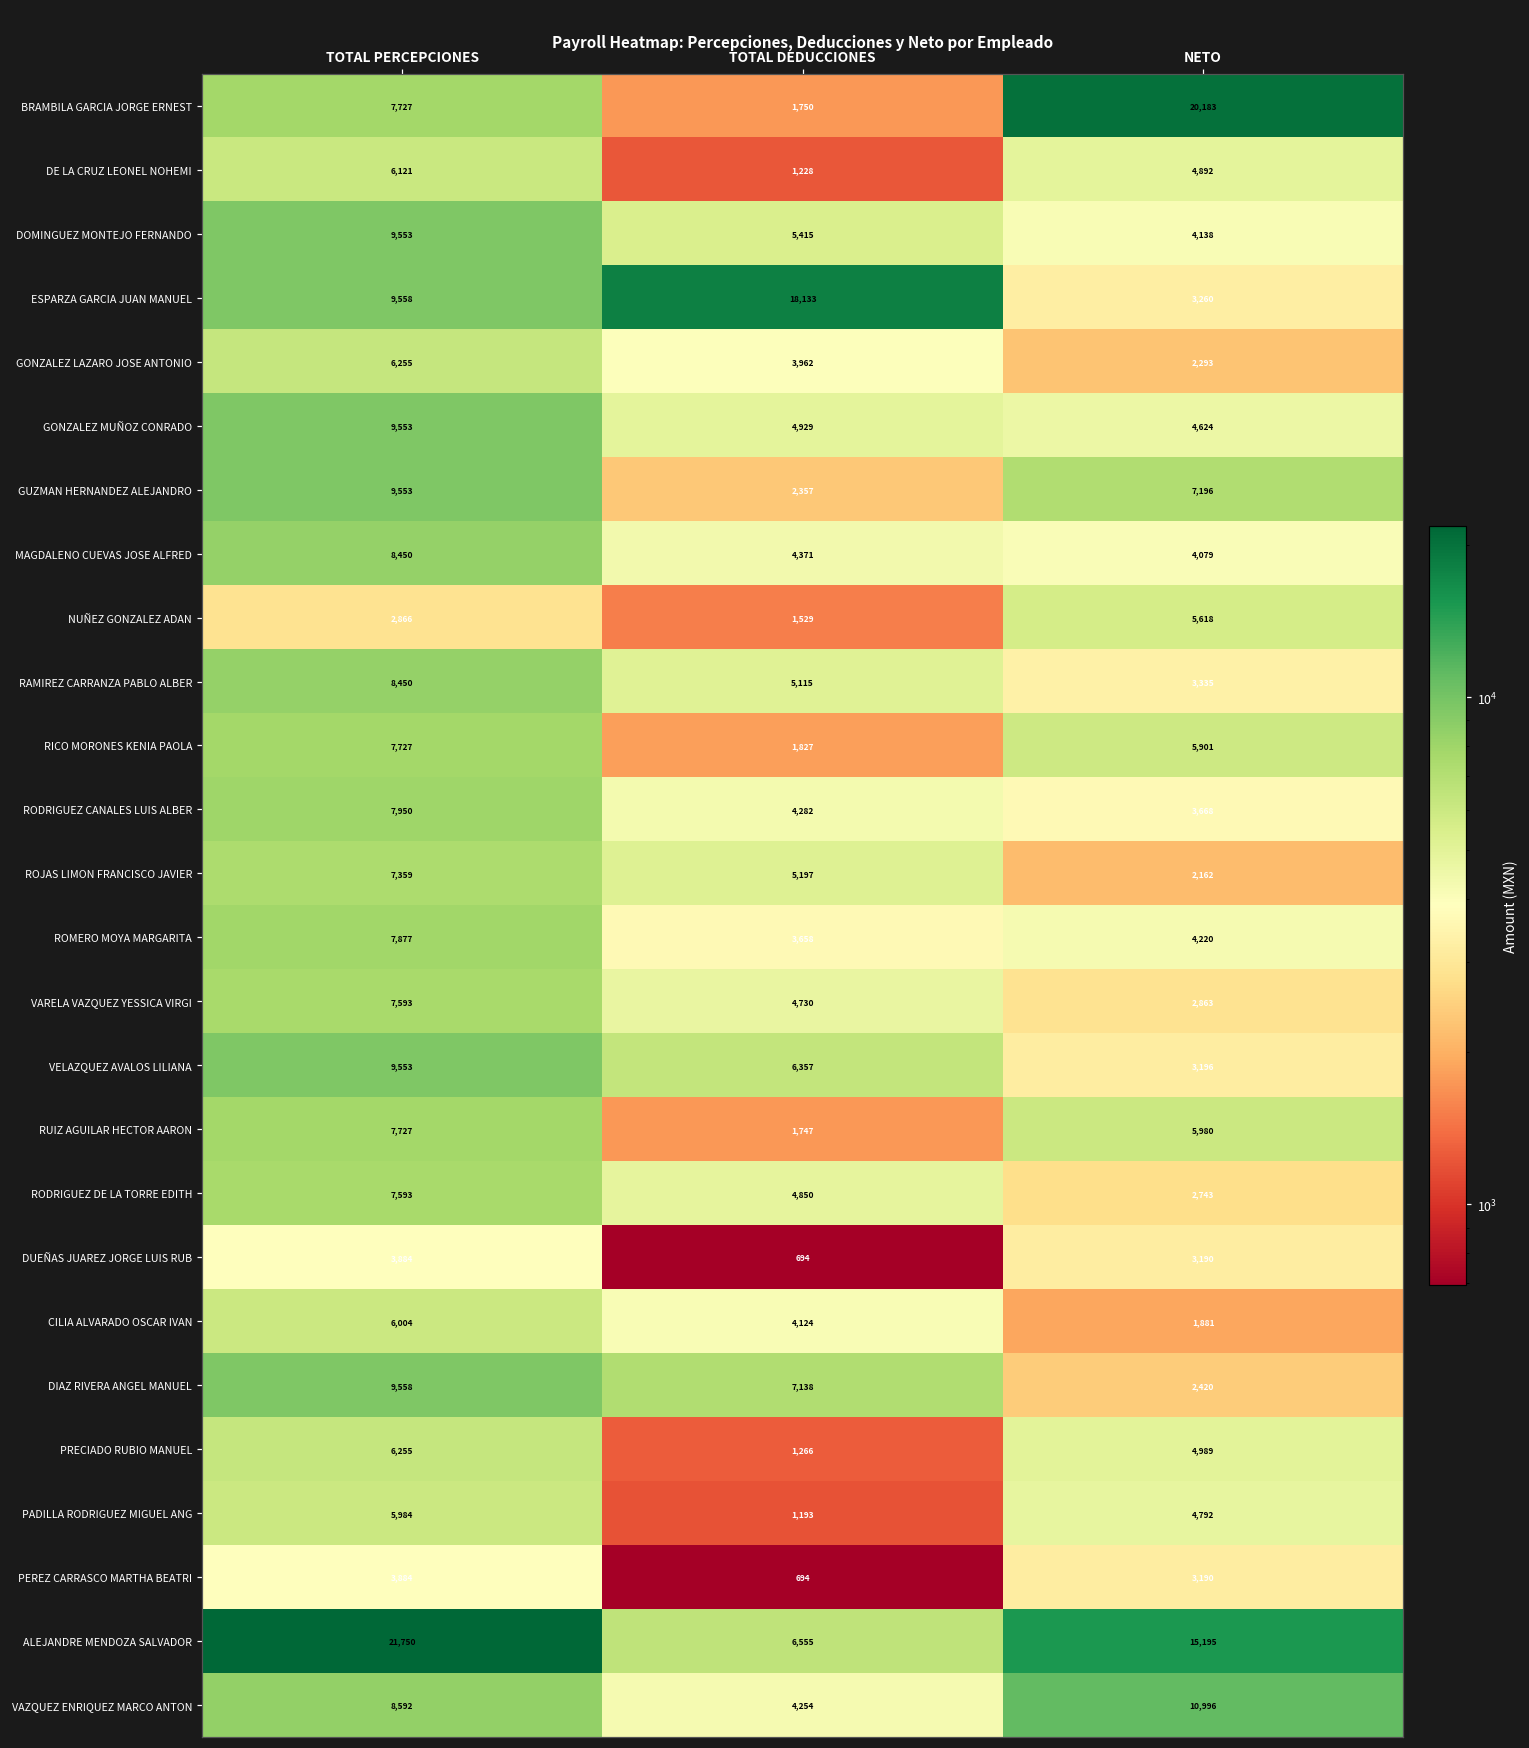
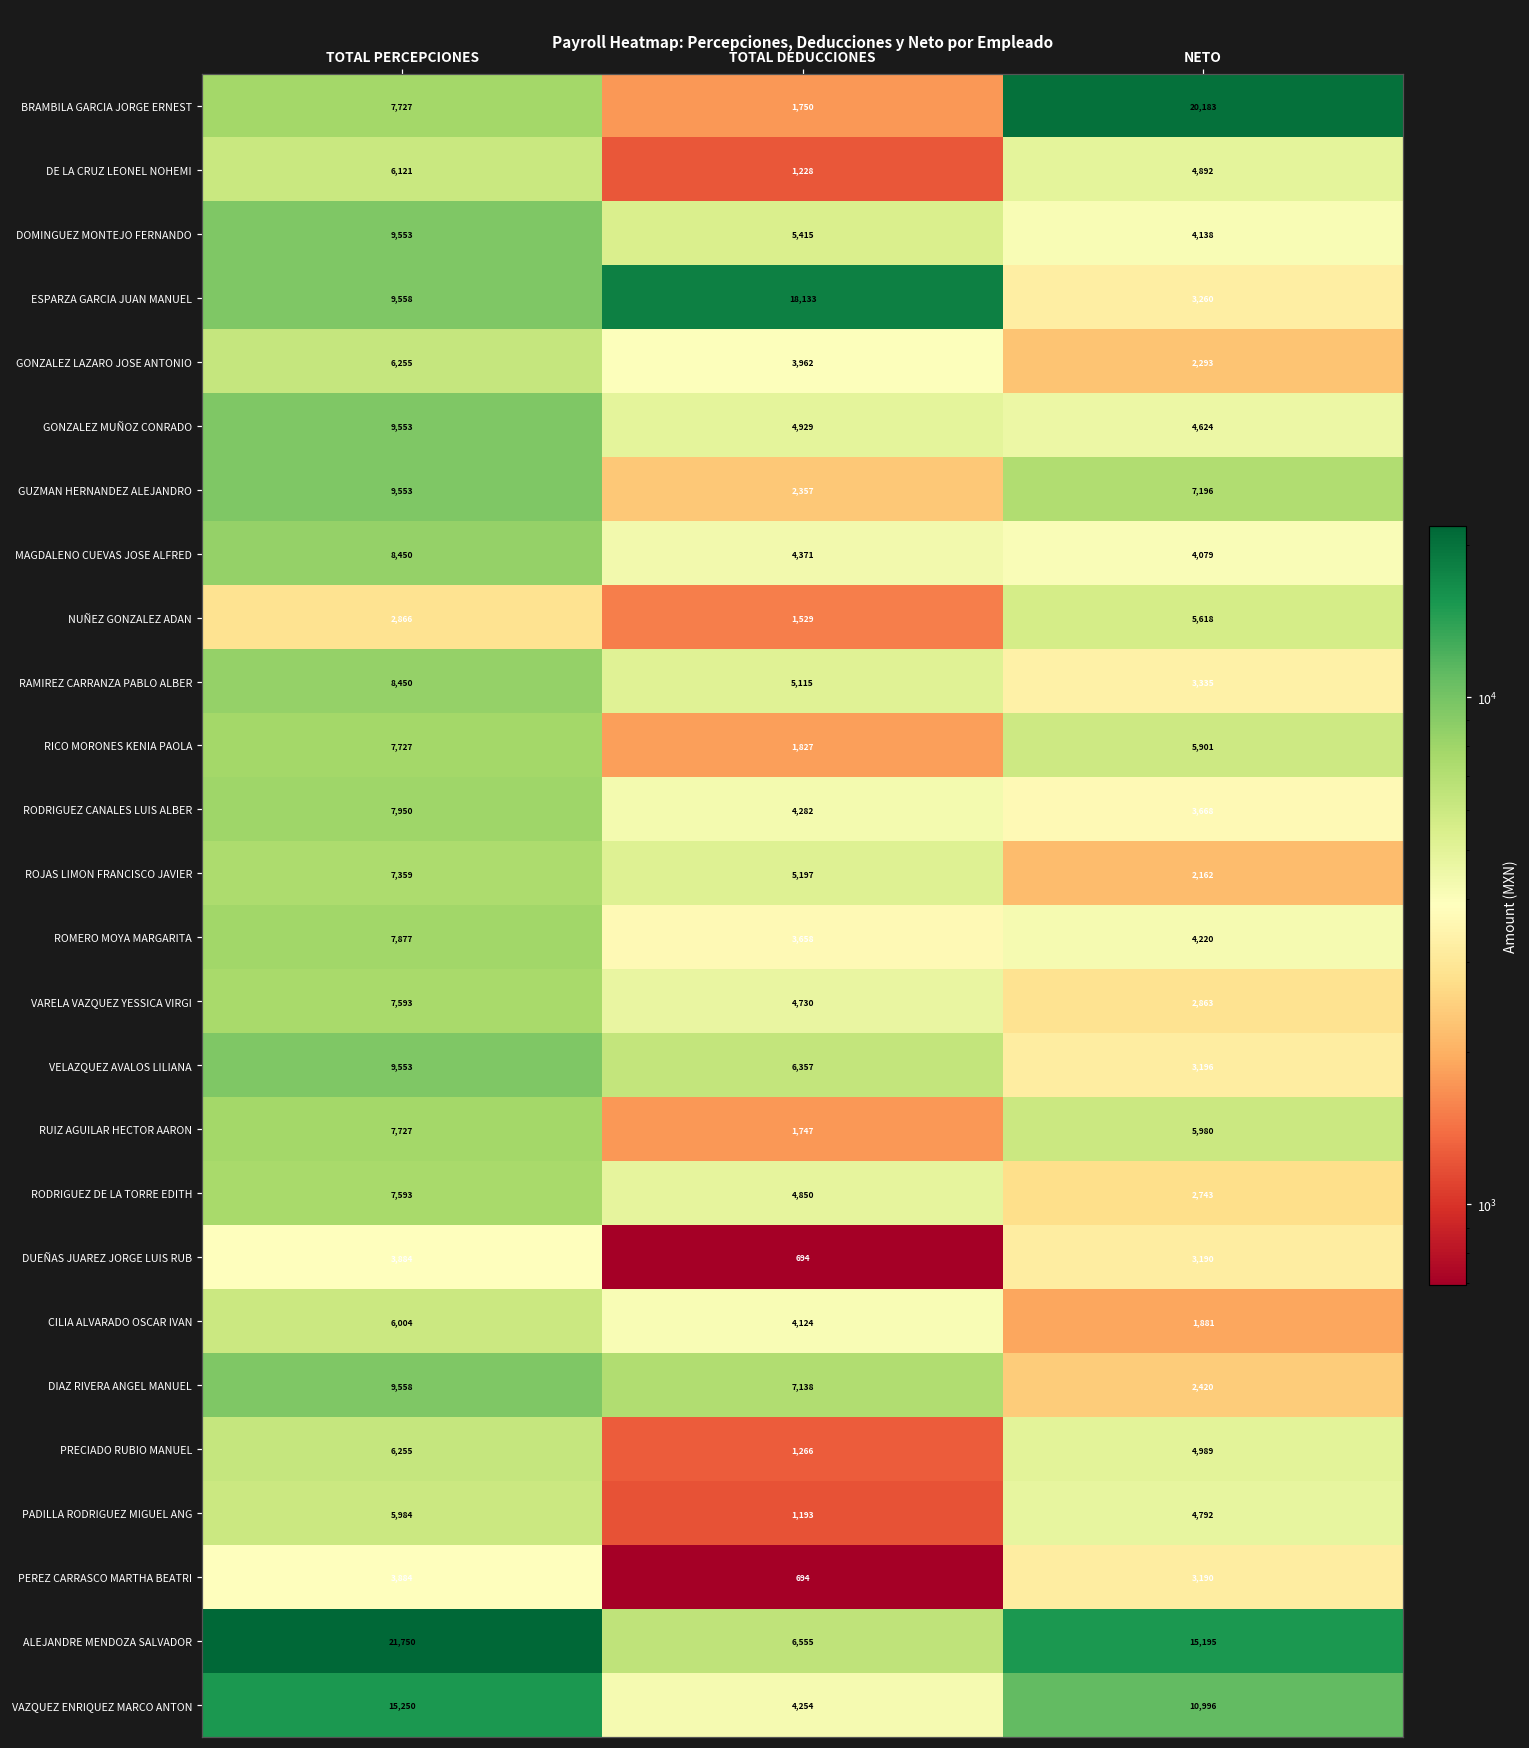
  {
    "BRAMBILA GARCIA JORGE ERNEST": {
      "TOTAL PERCEPCIONES": "7,727",
      "TOTAL DEDUCCIONES": "1,750",
      "NETO": "20,183"
    },
    "DE LA CRUZ LEONEL NOHEMI": {
      "TOTAL PERCEPCIONES": "6,121",
      "TOTAL DEDUCCIONES": "1,228",
      "NETO": "4,892"
    },
    "DOMINGUEZ MONTEJO FERNANDO": {
      "TOTAL PERCEPCIONES": "9,553",
      "TOTAL DEDUCCIONES": "5,415",
      "NETO": "4,138"
    },
    "ESPARZA GARCIA JUAN MANUEL": {
      "TOTAL PERCEPCIONES": "9,558",
      "TOTAL DEDUCCIONES": "18,133",
      "NETO": "3,260"
    },
    "GONZALEZ LAZARO JOSE ANTONIO": {
      "TOTAL PERCEPCIONES": "6,255",
      "TOTAL DEDUCCIONES": "3,962",
      "NETO": "2,293"
    },
    "GONZALEZ MUÑOZ CONRADO": {
      "TOTAL PERCEPCIONES": "9,553",
      "TOTAL DEDUCCIONES": "4,929",
      "NETO": "4,624"
    },
    "GUZMAN HERNANDEZ ALEJANDRO": {
      "TOTAL PERCEPCIONES": "9,553",
      "TOTAL DEDUCCIONES": "2,357",
      "NETO": "7,196"
    },
    "MAGDALENO CUEVAS JOSE ALFRED": {
      "TOTAL PERCEPCIONES": "8,450",
      "TOTAL DEDUCCIONES": "4,371",
      "NETO": "4,079"
    },
    "NUÑEZ GONZALEZ ADAN": {
      "TOTAL PERCEPCIONES": "2,866",
      "TOTAL DEDUCCIONES": "1,529",
      "NETO": "5,618"
    },
    "RAMIREZ CARRANZA PABLO ALBER": {
      "TOTAL PERCEPCIONES": "8,450",
      "TOTAL DEDUCCIONES": "5,115",
      "NETO": "3,335"
    },
    "RICO MORONES KENIA PAOLA": {
      "TOTAL PERCEPCIONES": "7,727",
      "TOTAL DEDUCCIONES": "1,827",
      "NETO": "5,901"
    },
    "RODRIGUEZ CANALES LUIS ALBER": {
      "TOTAL PERCEPCIONES": "7,950",
      "TOTAL DEDUCCIONES": "4,282",
      "NETO": "3,668"
    },
    "ROJAS LIMON FRANCISCO JAVIER": {
      "TOTAL PERCEPCIONES": "7,359",
      "TOTAL DEDUCCIONES": "5,197",
      "NETO": "2,162"
    },
    "ROMERO MOYA MARGARITA": {
      "TOTAL PERCEPCIONES": "7,877",
      "TOTAL DEDUCCIONES": "3,658",
      "NETO": "4,220"
    },
    "VARELA VAZQUEZ YESSICA VIRGI": {
      "TOTAL PERCEPCIONES": "7,593",
      "TOTAL DEDUCCIONES": "4,730",
      "NETO": "2,863"
    },
    "VELAZQUEZ AVALOS LILIANA": {
      "TOTAL PERCEPCIONES": "9,553",
      "TOTAL DEDUCCIONES": "6,357",
      "NETO": "3,196"
    },
    "RUIZ AGUILAR HECTOR AARON": {
      "TOTAL PERCEPCIONES": "7,727",
      "TOTAL DEDUCCIONES": "1,747",
      "NETO": "5,980"
    },
    "RODRIGUEZ DE LA TORRE EDITH": {
      "TOTAL PERCEPCIONES": "7,593",
      "TOTAL DEDUCCIONES": "4,850",
      "NETO": "2,743"
    },
    "DUEÑAS JUAREZ JORGE LUIS RUB": {
      "TOTAL PERCEPCIONES": "3,884",
      "TOTAL DEDUCCIONES": "694",
      "NETO": "3,190"
    },
    "CILIA ALVARADO OSCAR IVAN": {
      "TOTAL PERCEPCIONES": "6,004",
      "TOTAL DEDUCCIONES": "4,124",
      "NETO": "1,881"
    },
    "DIAZ RIVERA ANGEL MANUEL": {
      "TOTAL PERCEPCIONES": "9,558",
      "TOTAL DEDUCCIONES": "7,138",
      "NETO": "2,420"
    },
    "PRECIADO RUBIO MANUEL": {
      "TOTAL PERCEPCIONES": "6,255",
      "TOTAL DEDUCCIONES": "1,266",
      "NETO": "4,989"
    },
    "PADILLA RODRIGUEZ MIGUEL ANG": {
      "TOTAL PERCEPCIONES": "5,984",
      "TOTAL DEDUCCIONES": "1,193",
      "NETO": "4,792"
    },
    "PEREZ CARRASCO MARTHA BEATRI": {
      "TOTAL PERCEPCIONES": "3,884",
      "TOTAL DEDUCCIONES": "694",
      "NETO": "3,190"
    },
    "ALEJANDRE MENDOZA SALVADOR": {
      "TOTAL PERCEPCIONES": "21,750",
      "TOTAL DEDUCCIONES": "6,555",
      "NETO": "15,195"
    },
    "VAZQUEZ ENRIQUEZ MARCO ANTON": {
-     "TOTAL PERCEPCIONES": "8,592",
+     "TOTAL PERCEPCIONES": "15,250",
      "TOTAL DEDUCCIONES": "4,254",
      "NETO": "10,996"
    }
  }
